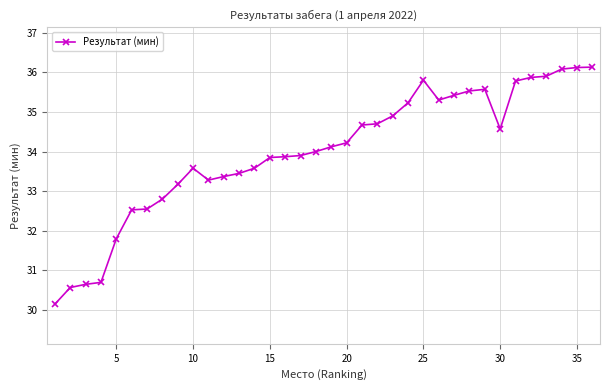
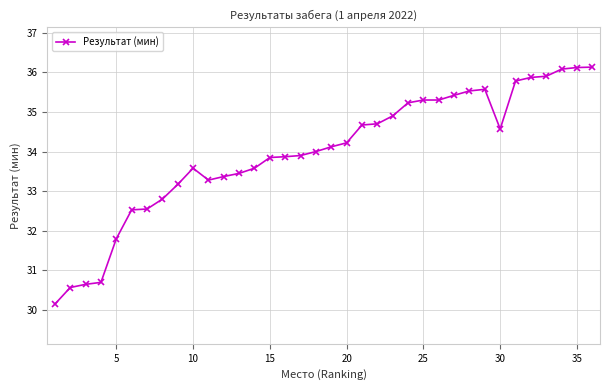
  {
    "5": 31.8,
    "10": 33.6,
    "15": 33.9,
    "20": 34.2,
-   "25": 35.8,
+   "25": 35.3,
    "30": 34.6,
    "35": 36.1
  }
